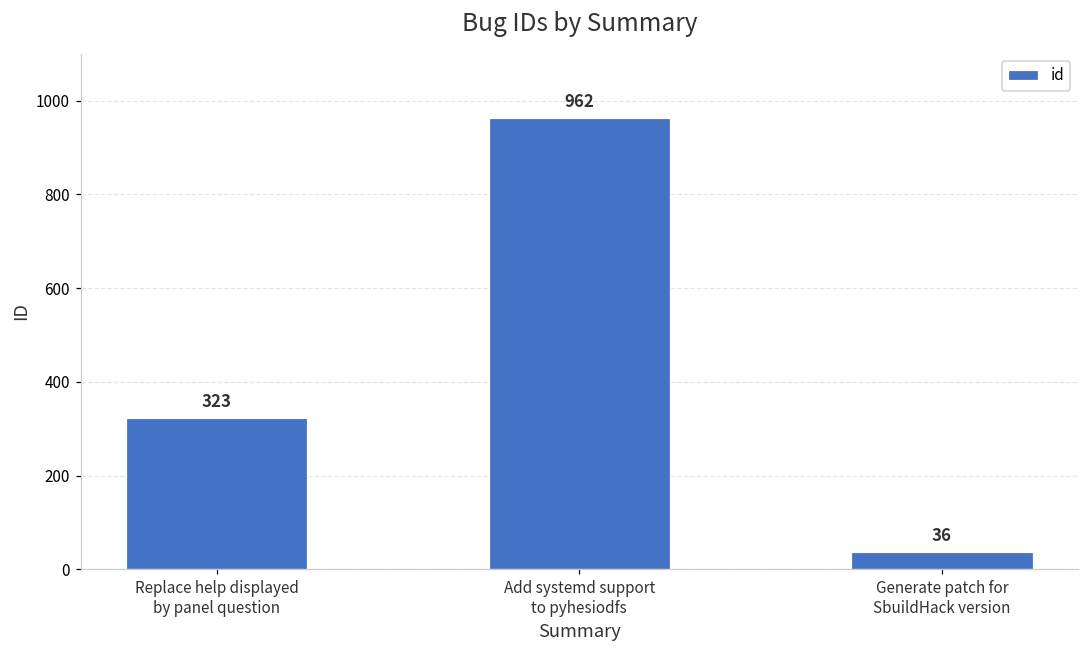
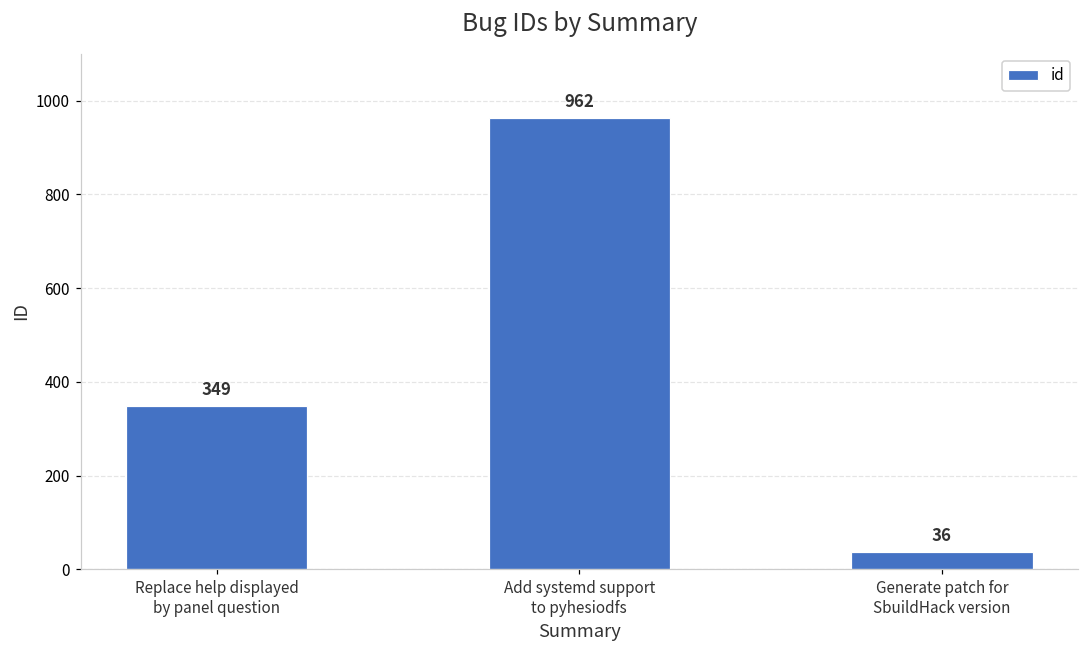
  {
-   "Replace help displayed by panel question": 323,
+   "Replace help displayed by panel question": 349,
    "Add systemd support to pyhesiodfs": 962,
    "Generate patch for SbuildHack version": 36
  }
